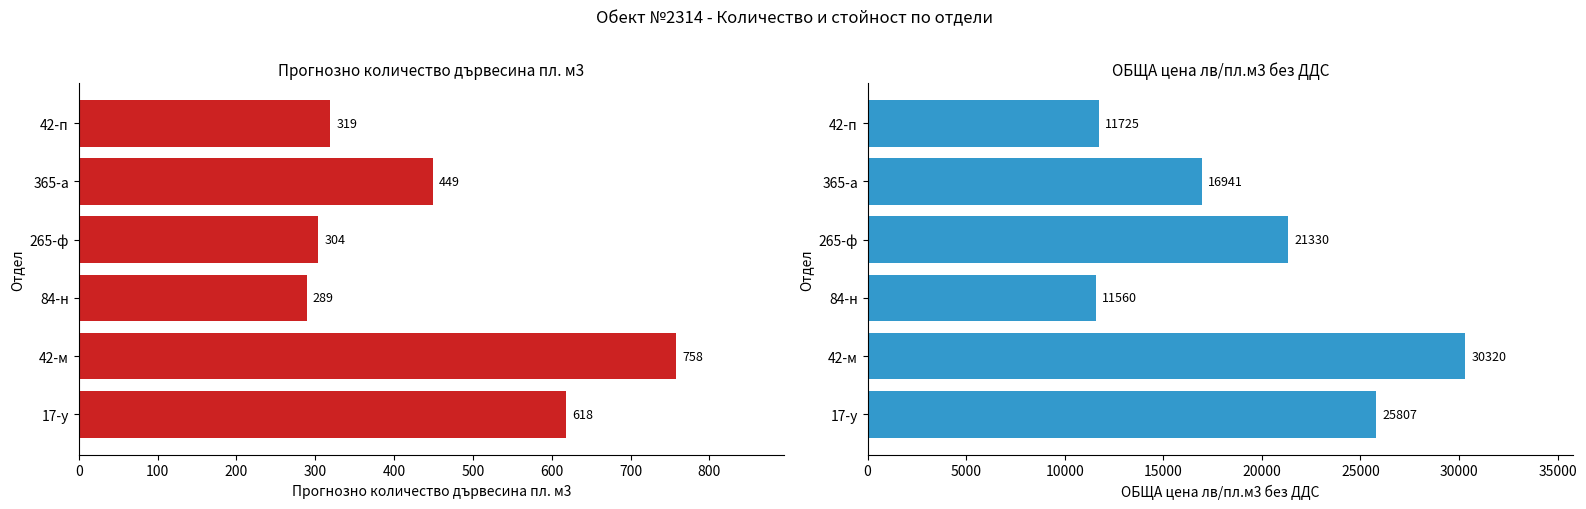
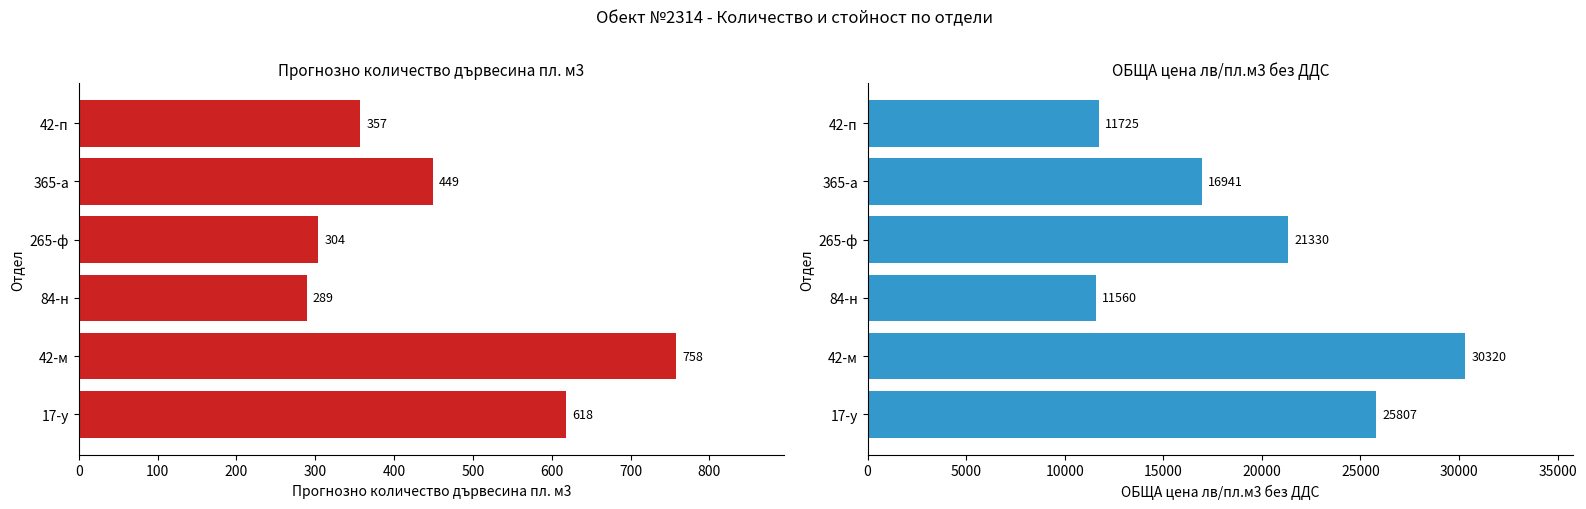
  {
    "Прогнозно количество дървесина пл. м3": {
-     "42-п": 319,
+     "42-п": 357,
      "365-a": 449,
      "265-ф": 304,
      "84-н": 289,
      "42-м": 758,
      "17-у": 618
    },
    "ОБЩА цена лв/пл.м3 без ДДС": {
      "42-п": 11725,
      "365-a": 16941,
      "265-ф": 21330,
      "84-н": 11560,
      "42-м": 30320,
      "17-у": 25807
    }
  }
